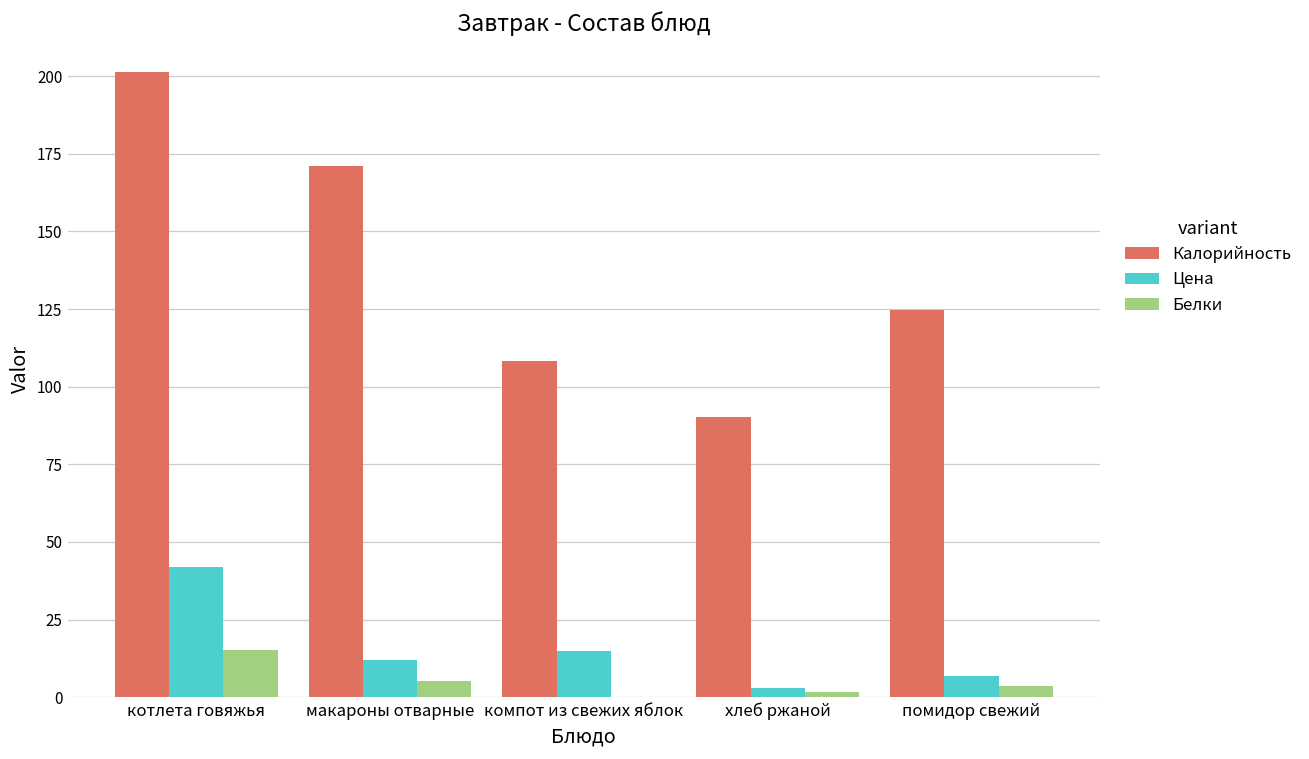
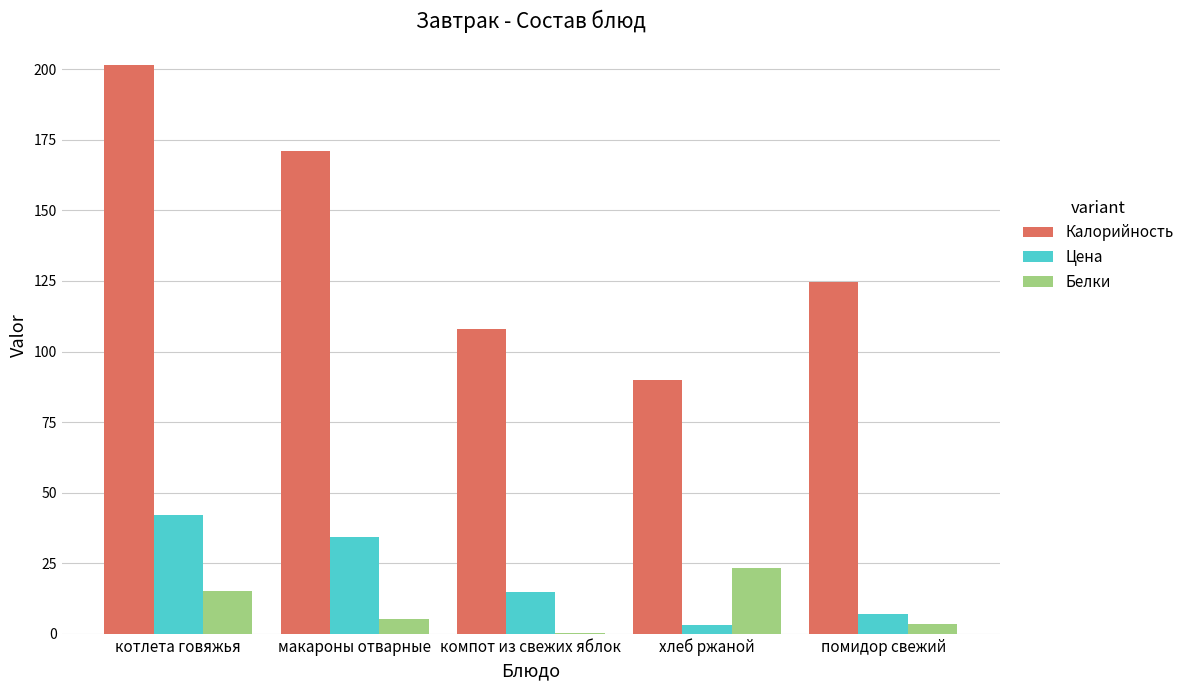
  {
    "Калорийность": {
      "котлета говяжья": 201,
      "макароны отварные": 171,
      "компот из свежих яблок": 108,
      "хлеб ржаной": 90,
      "помидор свежий": 125
    },
    "Цена": {
      "котлета говяжья": 42,
-     "макароны отварные": 12,
+     "макароны отварные": 34,
      "компот из свежих яблок": 15,
      "хлеб ржаной": 3,
      "помидор свежий": 7
    },
    "Белки": {
      "котлета говяжья": 15,
      "макароны отварные": 5,
-     "хлеб ржаной": 2,
+     "хлеб ржаной": 23,
      "помидор свежий": 4
    }
  }
